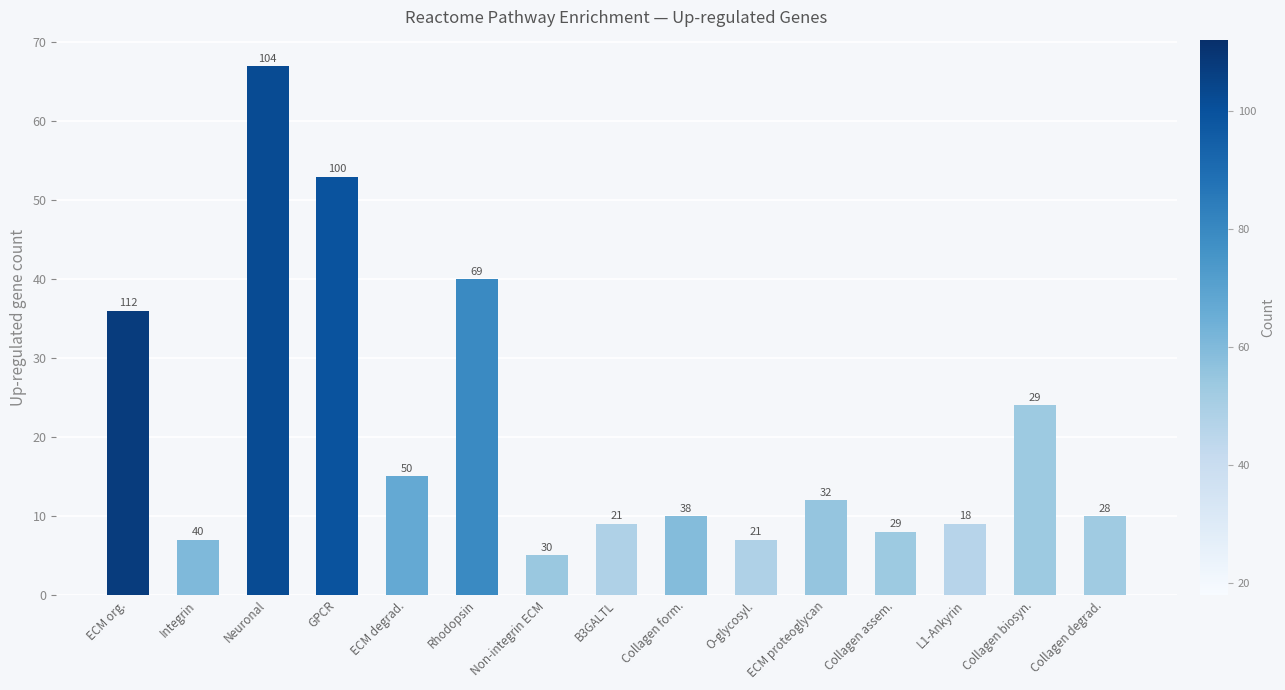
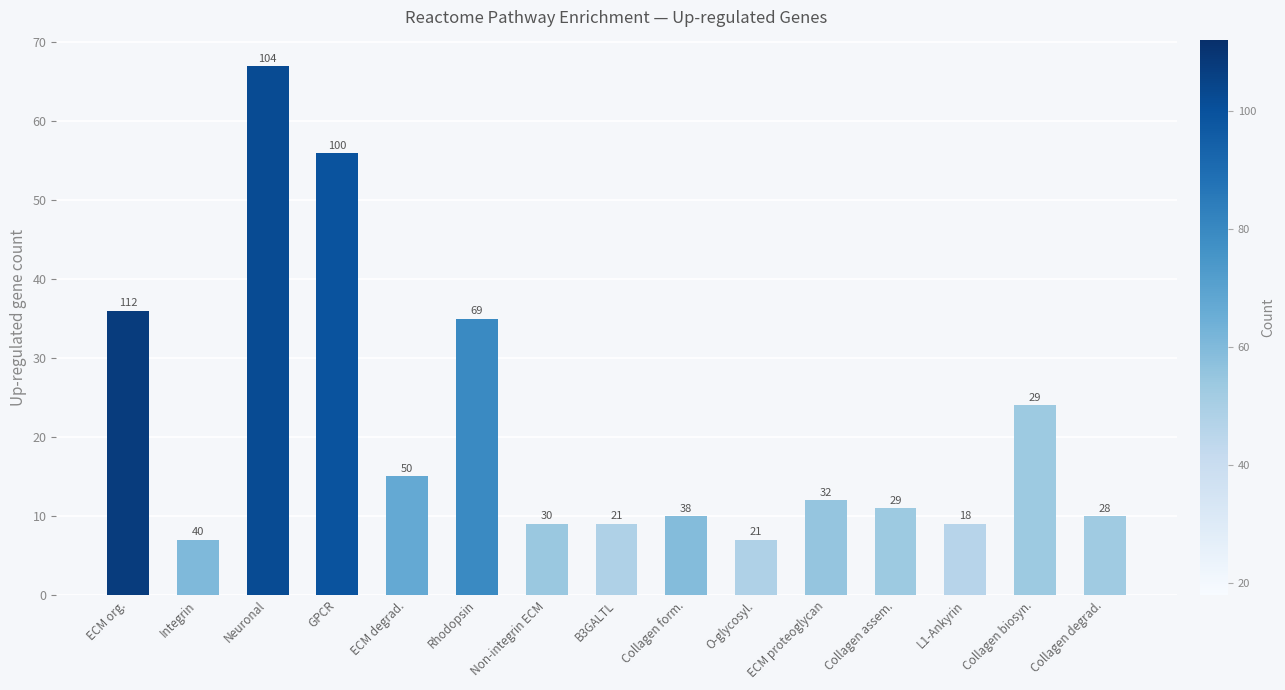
  {
-   "GPCR": 53,
-   "Rhodopsin": 40,
-   "Non-integrin ECM": 5,
-   "Collagen assem.": 8
+   "GPCR": 56,
+   "Rhodopsin": 35,
+   "Non-integrin ECM": 9,
+   "Collagen assem.": 11
  }
